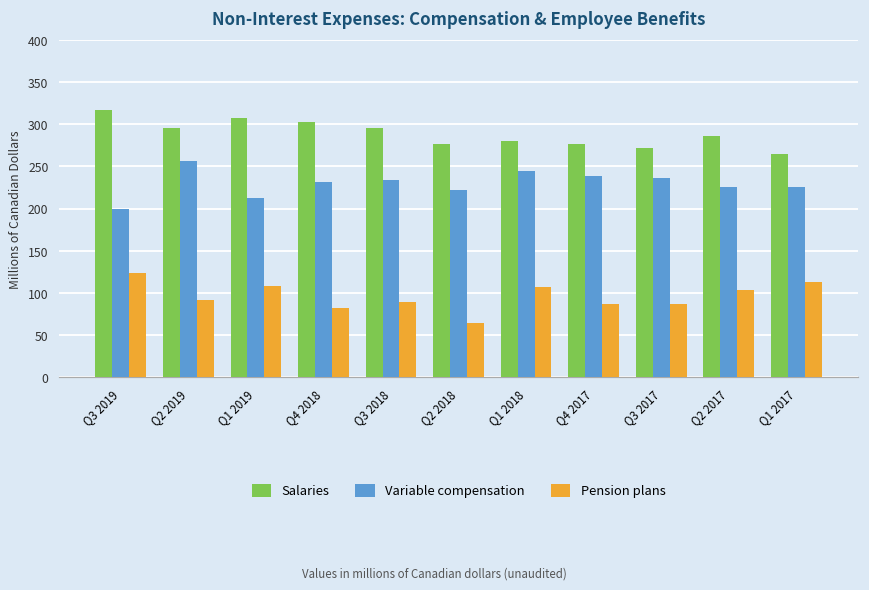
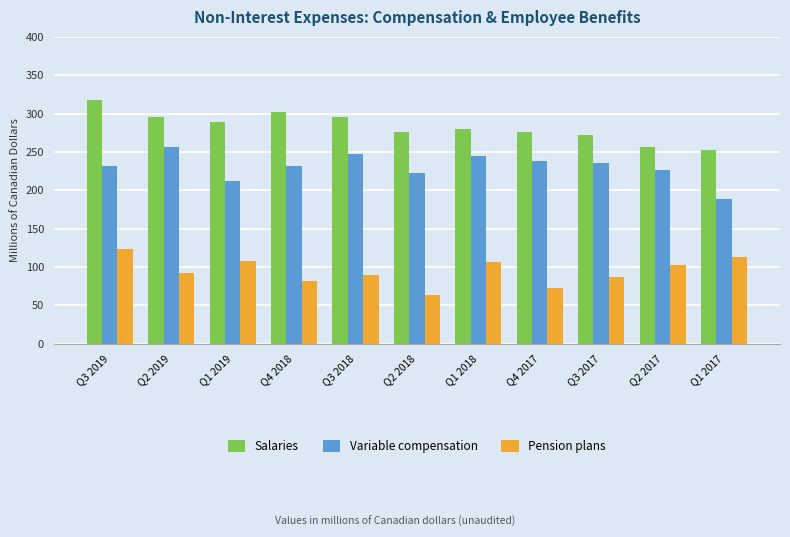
  {
    "Salaries": {
      "Q3 2019": 320,
      "Q2 2019": 300,
-     "Q1 2019": 310,
+     "Q1 2019": 290,
      "Q4 2018": 300,
      "Q3 2018": 300,
      "Q2 2018": 280,
      "Q1 2018": 280,
      "Q4 2017": 280,
      "Q3 2017": 270,
-     "Q2 2017": 290,
-     "Q1 2017": 270
+     "Q2 2017": 260,
+     "Q1 2017": 250
    },
    "Variable compensation": {
-     "Q3 2019": 200,
+     "Q3 2019": 230,
      "Q2 2019": 260,
      "Q1 2019": 210,
      "Q4 2018": 230,
-     "Q3 2018": 230,
+     "Q3 2018": 250,
      "Q2 2018": 220,
      "Q1 2018": 240,
      "Q4 2017": 240,
      "Q3 2017": 240,
      "Q2 2017": 230,
-     "Q1 2017": 230
+     "Q1 2017": 190
    },
    "Pension plans": {
      "Q3 2019": 120,
      "Q2 2019": 90,
      "Q1 2019": 110,
      "Q4 2018": 80,
      "Q3 2018": 90,
      "Q2 2018": 60,
      "Q1 2018": 110,
-     "Q4 2017": 90,
+     "Q4 2017": 70,
      "Q3 2017": 90,
      "Q2 2017": 100,
      "Q1 2017": 110
    }
  }
